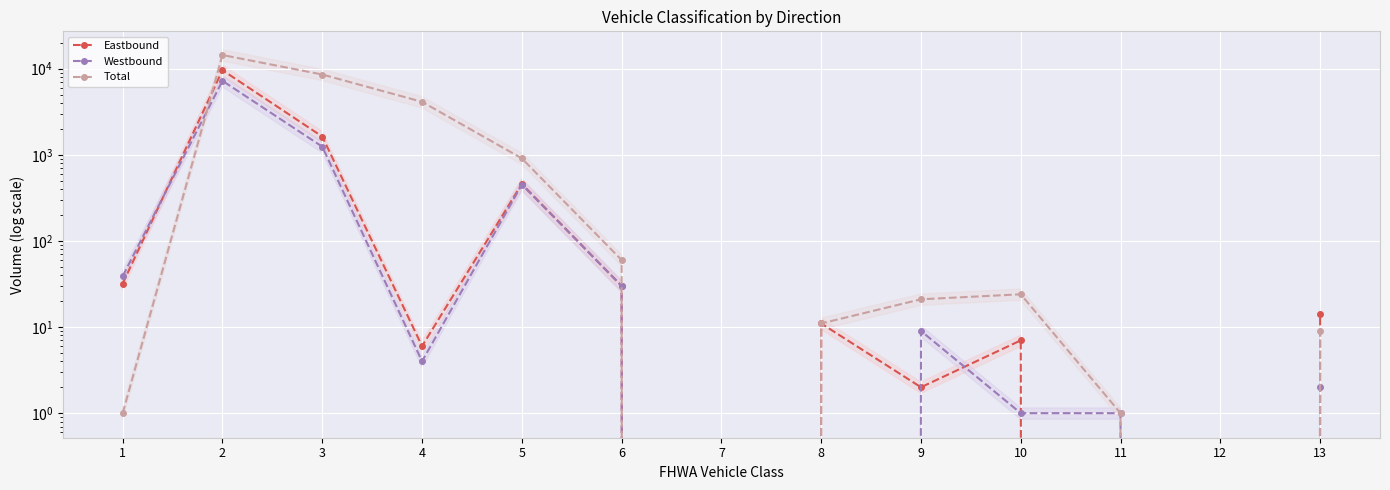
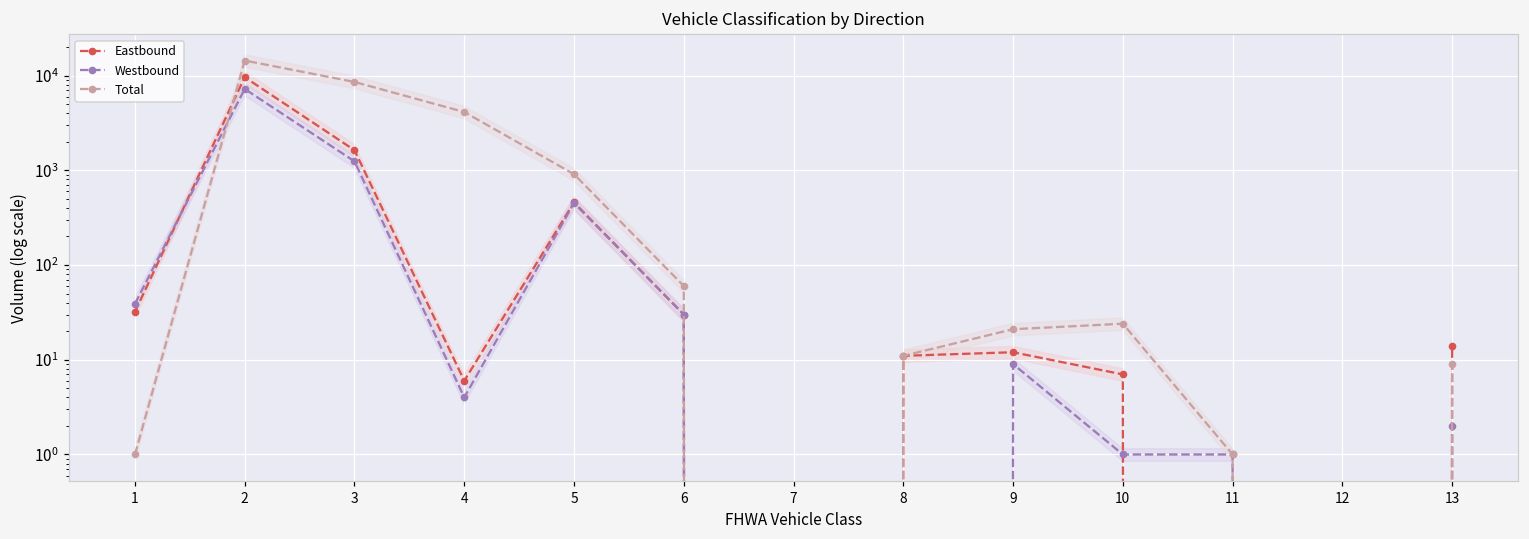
  {
    "Eastbound": {
      "1": 32,
      "2": 10000,
      "3": 1600,
      "4": 6,
-     "9": 2,
+     "9": 12,
      "10": 7,
      "13": 14
    },
    "Westbound": {
      "2": 7000,
      "3": 1200,
      "4": 4,
      "9": 9,
      "10": 1,
      "13": 2
    },
    "Total": {
      "1": 1,
      "2": 14000,
      "3": 9000,
      "4": 4000,
      "5": 900,
      "6": 60,
      "9": 21,
      "10": 24,
      "13": 9
    }
  }
